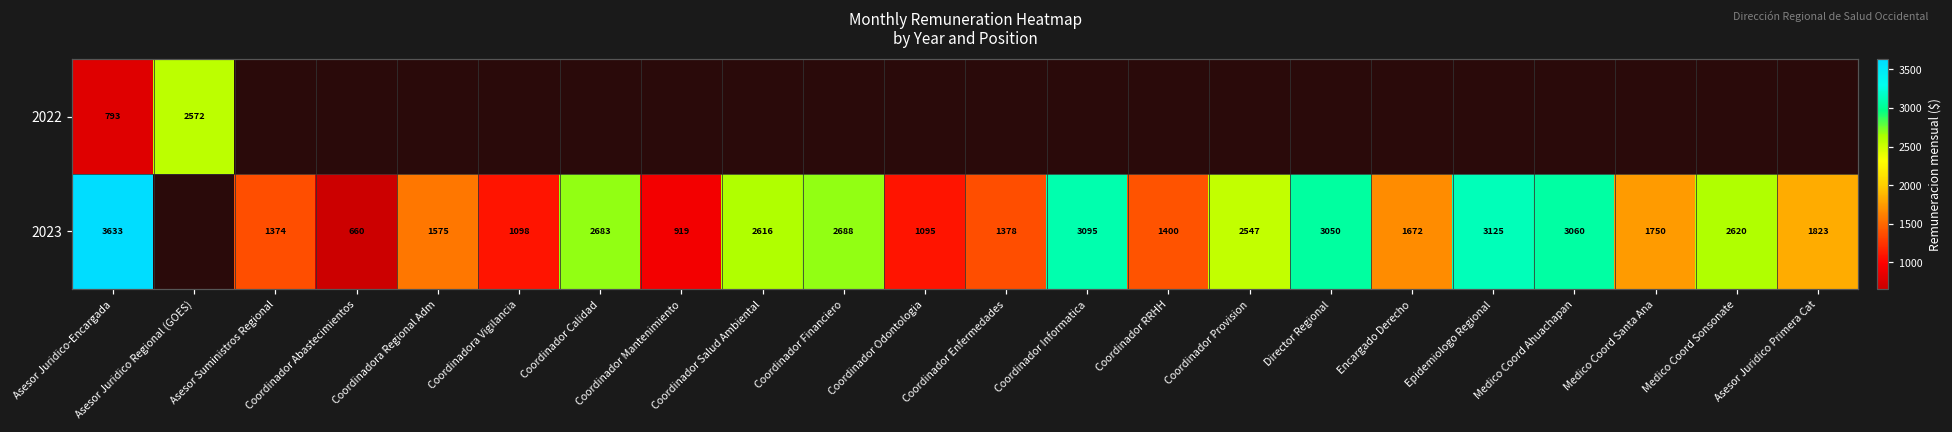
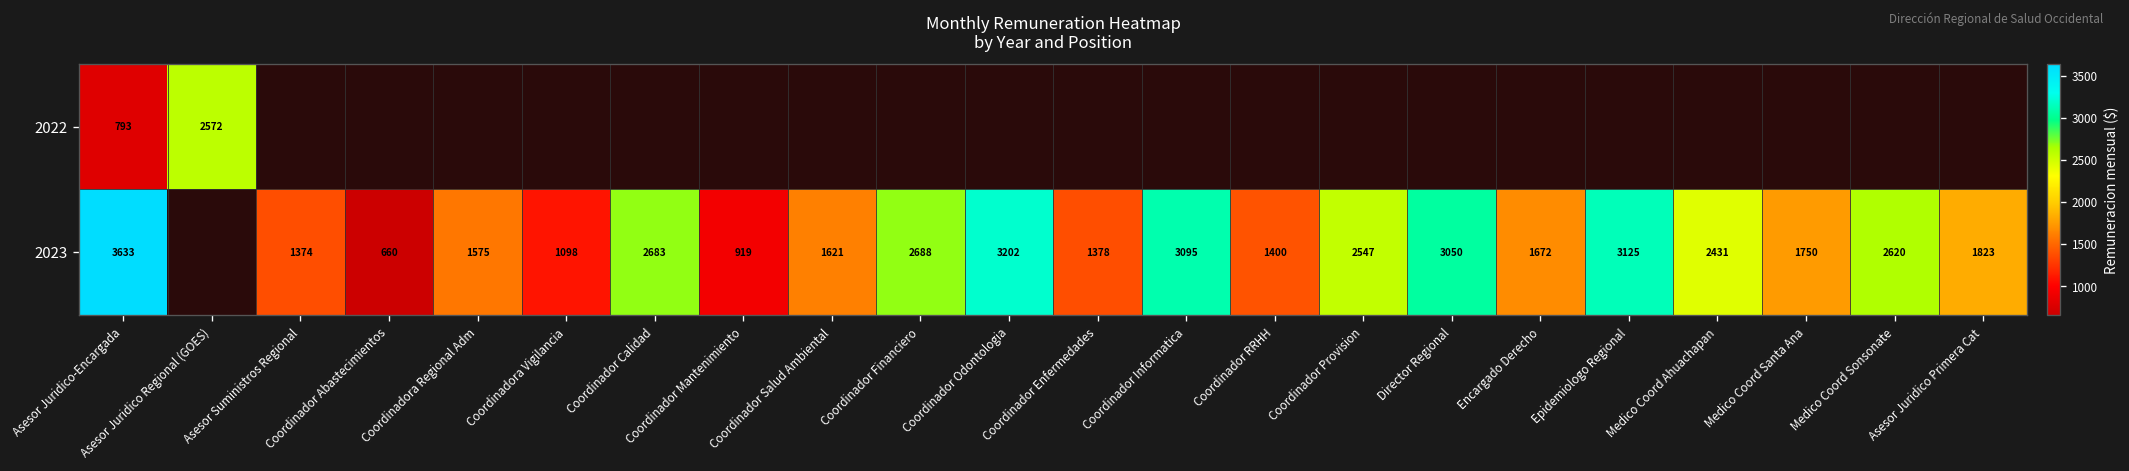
  {
    "2022": {
      "Asesor Juridico-Encargada": 793,
      "Asesor Juridico Regional (GOES)": 2572
    },
    "2023": {
      "Asesor Juridico-Encargada": 3633,
      "Asesor Suministros Regional": 1374,
      "Coordinador Abastecimientos": 660,
      "Coordinadora Regional Adm": 1575,
      "Coordinadora Vigilancia": 1098,
      "Coordinador Calidad": 2683,
      "Coordinador Mantenimiento": 919,
-     "Coordinador Salud Ambiental": 2616,
+     "Coordinador Salud Ambiental": 1621,
      "Coordinador Financiero": 2688,
-     "Coordinador Odontologia": 1095,
+     "Coordinador Odontologia": 3202,
      "Coordinador Enfermedades": 1378,
      "Coordinador Informatica": 3095,
      "Coordinador RRHH": 1400,
      "Coordinador Provision": 2547,
      "Director Regional": 3050,
      "Encargado Derecho": 1672,
      "Epidemiologo Regional": 3125,
-     "Medico Coord Ahuachapan": 3060,
+     "Medico Coord Ahuachapan": 2431,
      "Medico Coord Santa Ana": 1750,
      "Medico Coord Sonsonate": 2620,
      "Asesor Juridico Primera Cat": 1823
    }
  }
